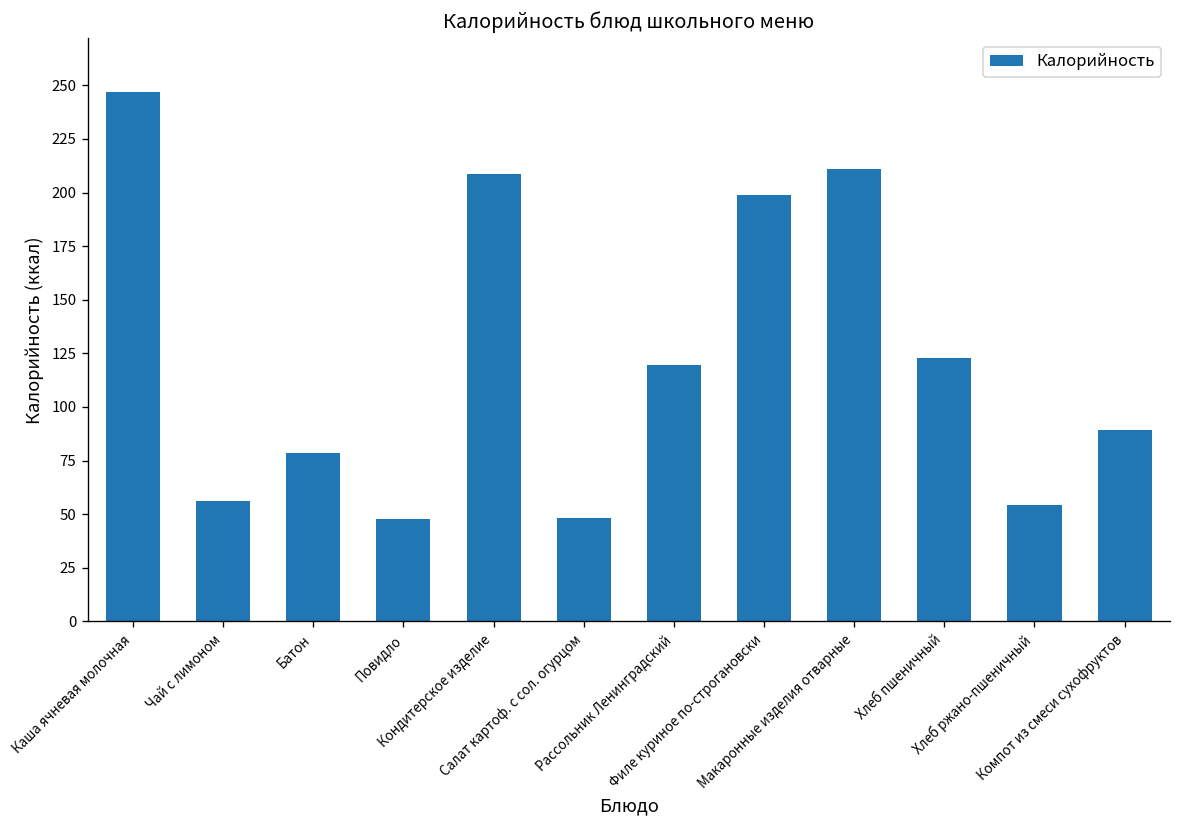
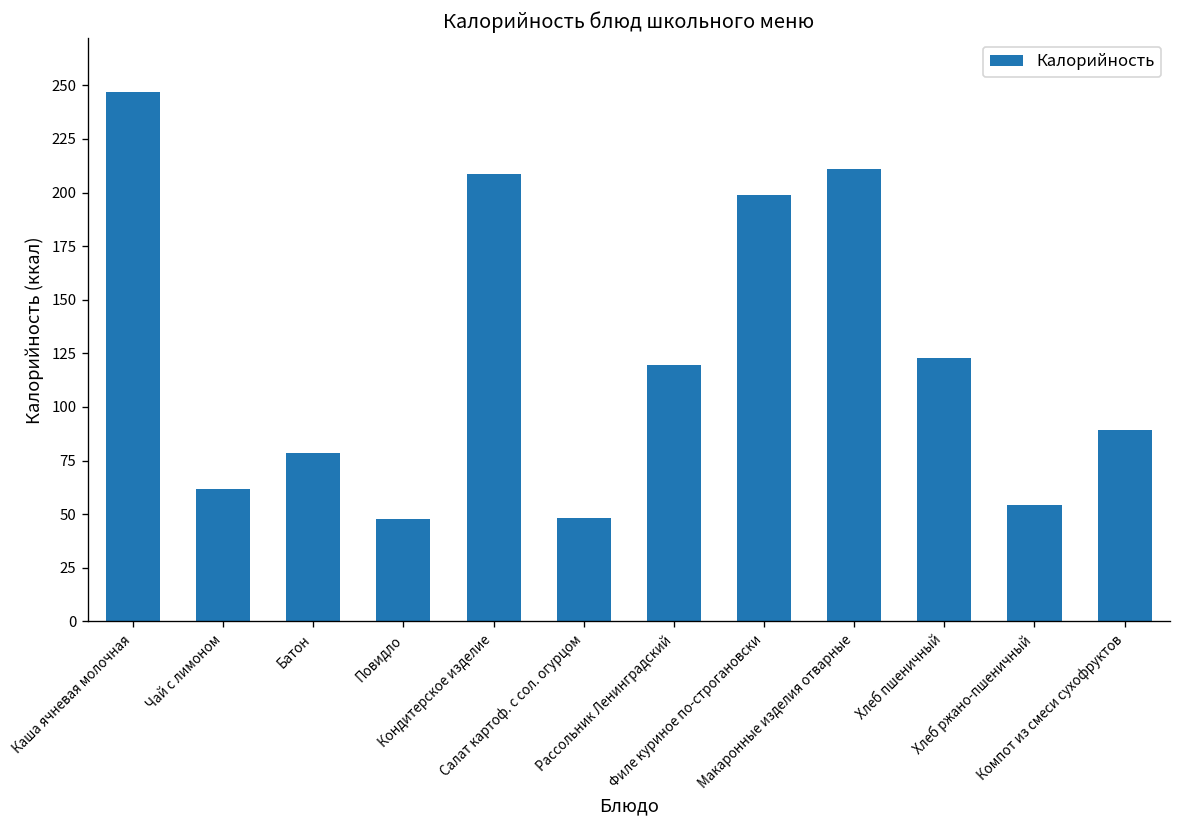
  {
    "Каша ячневая молочная": 247,
-   "Чай с лимоном": 56,
+   "Чай с лимоном": 62,
    "Батон": 79,
    "Повидло": 48,
    "Кондитерское изделие": 209,
    "Салат картоф. с сол. огурцом": 48,
    "Рассольник Ленинградский": 120,
    "Филе куриное по-строгановски": 199,
    "Макаронные изделия отварные": 211,
    "Хлеб пшеничный": 123,
    "Хлеб ржано-пшеничный": 54,
    "Компот из смеси сухофруктов": 89
  }
